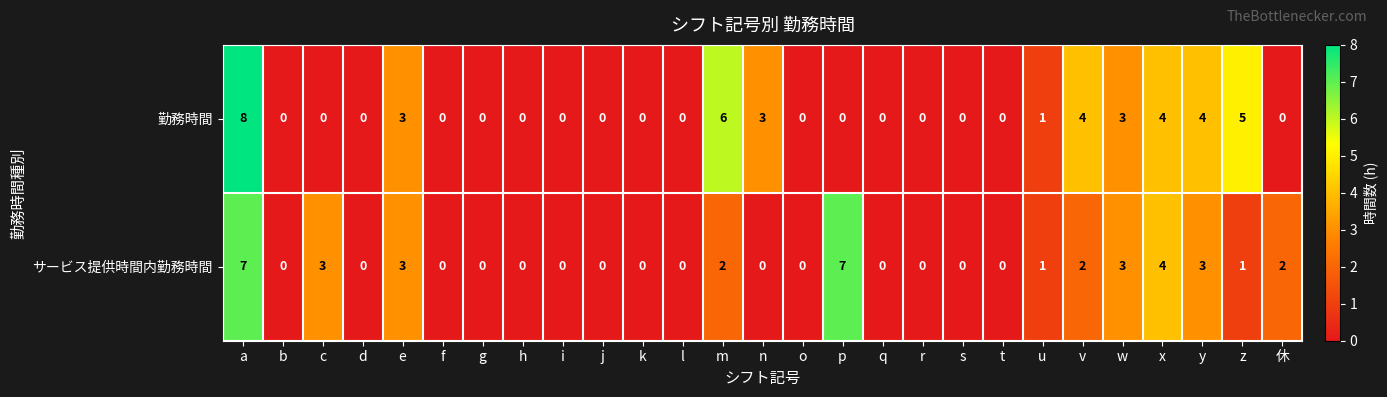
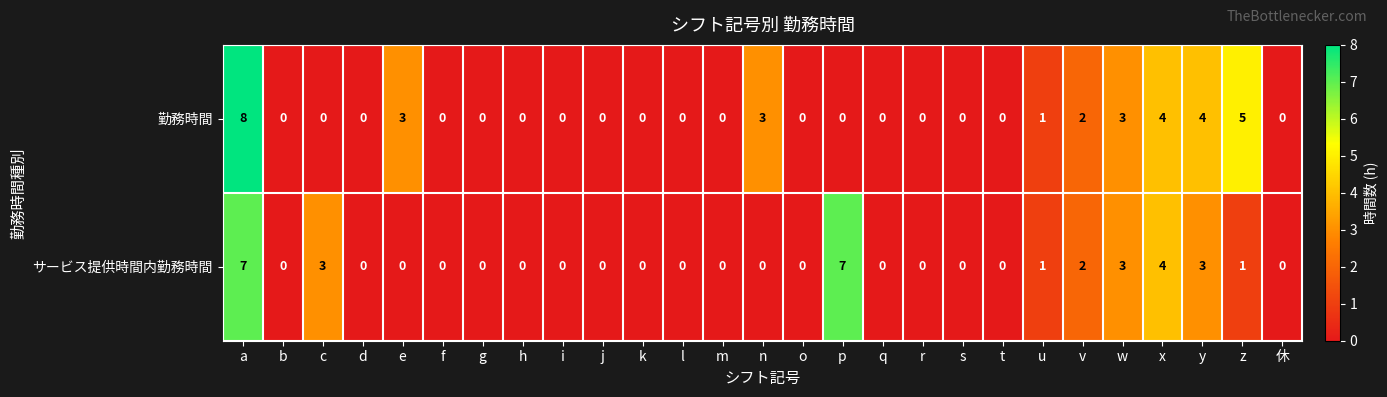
  {
    "勤務時間": {
      "a": 8,
      "b": 0,
      "c": 0,
      "d": 0,
      "e": 3,
      "f": 0,
      "g": 0,
      "h": 0,
      "i": 0,
      "j": 0,
      "k": 0,
      "l": 0,
-     "m": 6,
+     "m": 0,
      "n": 3,
      "o": 0,
      "p": 0,
      "q": 0,
      "r": 0,
      "s": 0,
      "t": 0,
      "u": 1,
-     "v": 4,
+     "v": 2,
      "w": 3,
      "x": 4,
      "y": 4,
      "z": 5,
      "休": 0
    },
    "サービス提供時間内勤務時間": {
      "a": 7,
      "b": 0,
      "c": 3,
      "d": 0,
-     "e": 3,
+     "e": 0,
      "f": 0,
      "g": 0,
      "h": 0,
      "i": 0,
      "j": 0,
      "k": 0,
      "l": 0,
-     "m": 2,
+     "m": 0,
      "n": 0,
      "o": 0,
      "p": 7,
      "q": 0,
      "r": 0,
      "s": 0,
      "t": 0,
      "u": 1,
      "v": 2,
      "w": 3,
      "x": 4,
      "y": 3,
      "z": 1,
-     "休": 2
+     "休": 0
    }
  }
